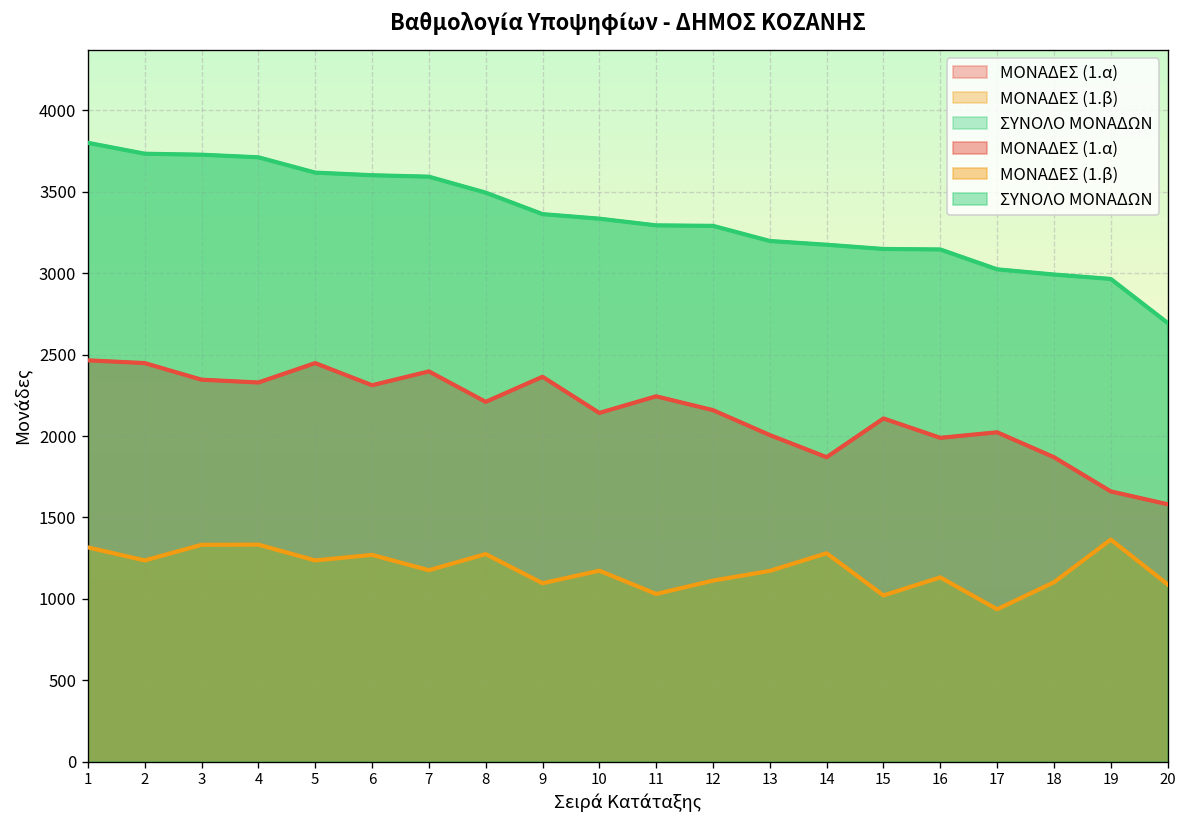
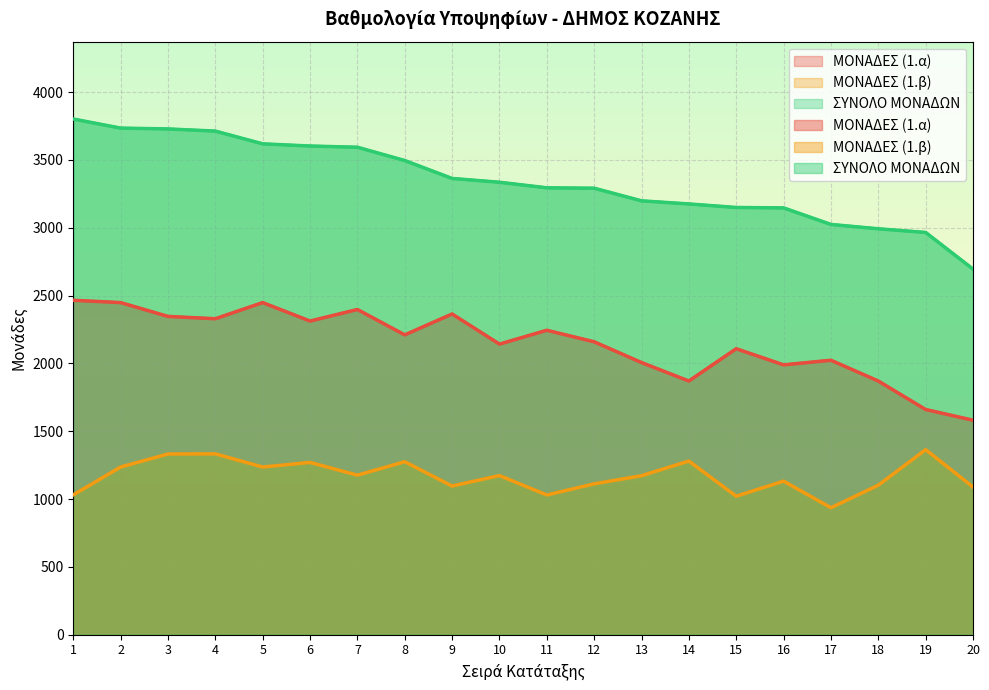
  {
    "ΜΟΝΑΔΕΣ (1.α)": {
      "1": 2470,
      "2": 2450,
      "3": 2350,
      "4": 2330,
      "5": 2450,
      "6": 2310,
      "7": 2400,
      "8": 2210,
      "9": 2360,
      "10": 2140,
      "11": 2240,
      "12": 2160,
      "13": 2010,
      "14": 1870,
      "15": 2110,
      "16": 1990,
      "17": 2020,
      "18": 1870,
      "19": 1660,
      "20": 1580
    },
    "ΜΟΝΑΔΕΣ (1.β)": {
-     "1": 1320,
+     "1": 1030,
      "2": 1240,
      "3": 1330,
      "4": 1330,
      "5": 1240,
      "6": 1270,
      "7": 1180,
      "8": 1280,
      "9": 1100,
      "10": 1170,
      "11": 1030,
      "12": 1110,
      "13": 1170,
      "14": 1280,
      "15": 1020,
      "16": 1130,
      "17": 940,
      "18": 1100,
      "19": 1360,
      "20": 1090
    },
    "ΣΥΝΟΛΟ ΜΟΝΑΔΩΝ": {
      "1": 3800,
      "2": 3730,
      "3": 3730,
      "4": 3710,
      "5": 3620,
      "6": 3600,
      "7": 3590,
      "8": 3500,
      "9": 3360,
      "10": 3340,
      "11": 3290,
      "12": 3290,
      "13": 3200,
      "14": 3180,
      "15": 3150,
      "16": 3150,
      "17": 3020,
      "18": 2990,
      "19": 2970,
      "20": 2700
    }
  }
